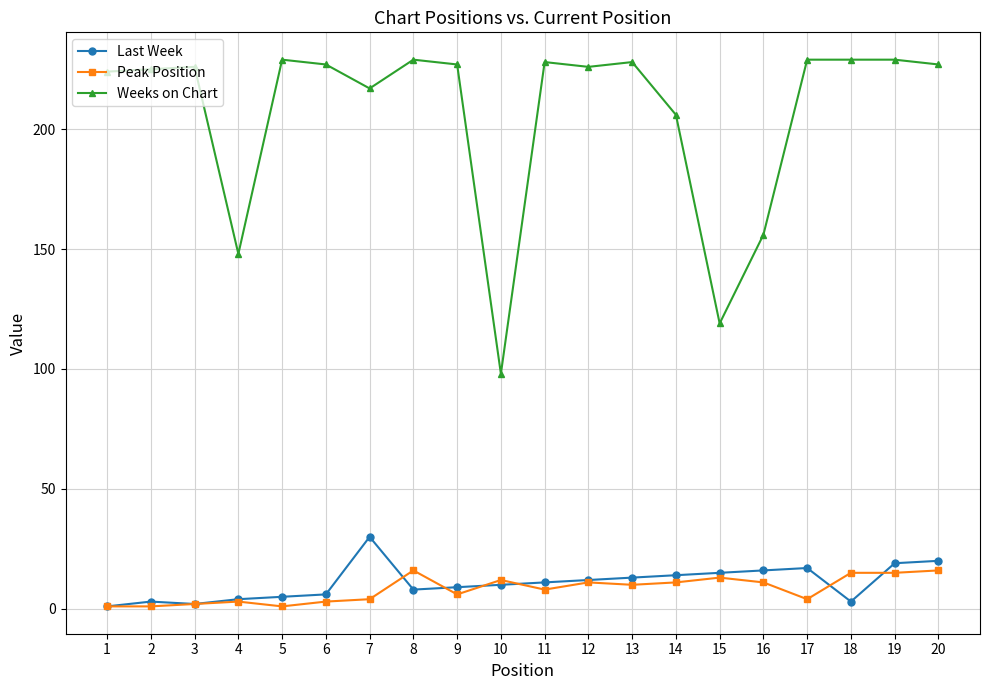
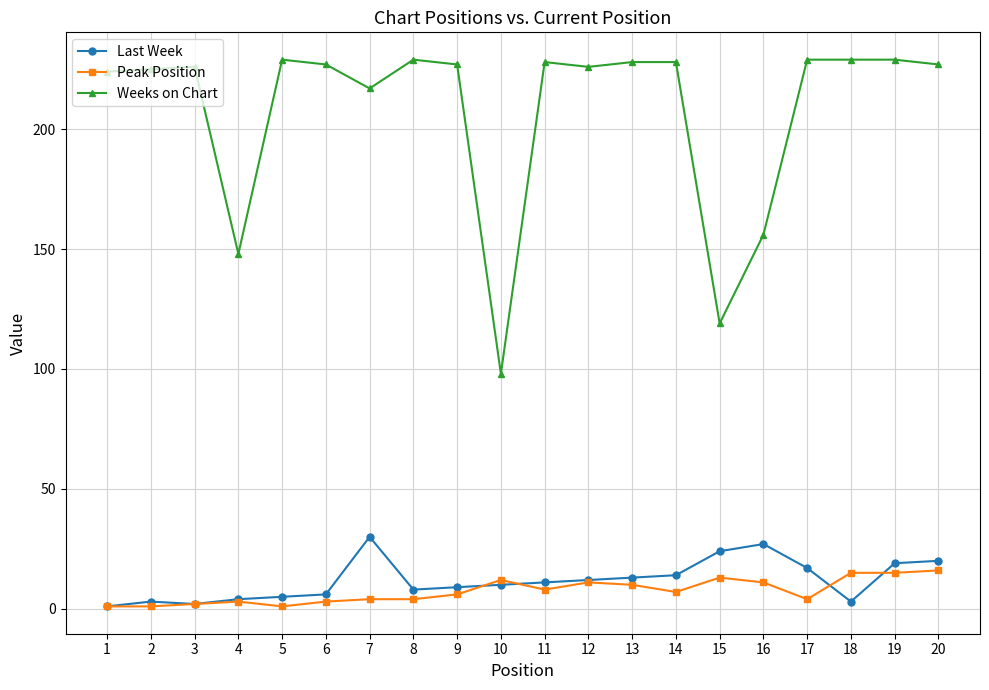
  {
    "Last Week": {
      "2": 3,
      "5": 5,
      "6": 6,
      "7": 30,
      "8": 8,
      "9": 9,
      "10": 10,
      "11": 11,
      "13": 13,
      "14": 14,
-     "15": 15,
-     "16": 16,
+     "15": 24,
+     "16": 27,
      "17": 17,
      "18": 3,
      "19": 19,
      "20": 20
    },
    "Peak Position": {
      "2": 1,
      "5": 1,
      "6": 3,
      "7": 4,
-     "8": 16,
+     "8": 4,
      "9": 6,
      "10": 12,
      "11": 8,
      "13": 10,
-     "14": 11,
+     "14": 7,
      "15": 13,
      "16": 11,
      "17": 4,
      "18": 15,
      "19": 15,
      "20": 16
    },
    "Weeks on Chart": {
      "4": 148,
      "5": 229,
      "6": 227,
      "7": 217,
      "8": 229,
      "9": 227,
      "10": 98,
      "11": 228,
      "12": 226,
      "13": 228,
-     "14": 206,
+     "14": 228,
      "15": 119,
      "16": 156,
      "17": 229,
      "18": 229,
      "19": 229,
      "20": 227
    }
  }
